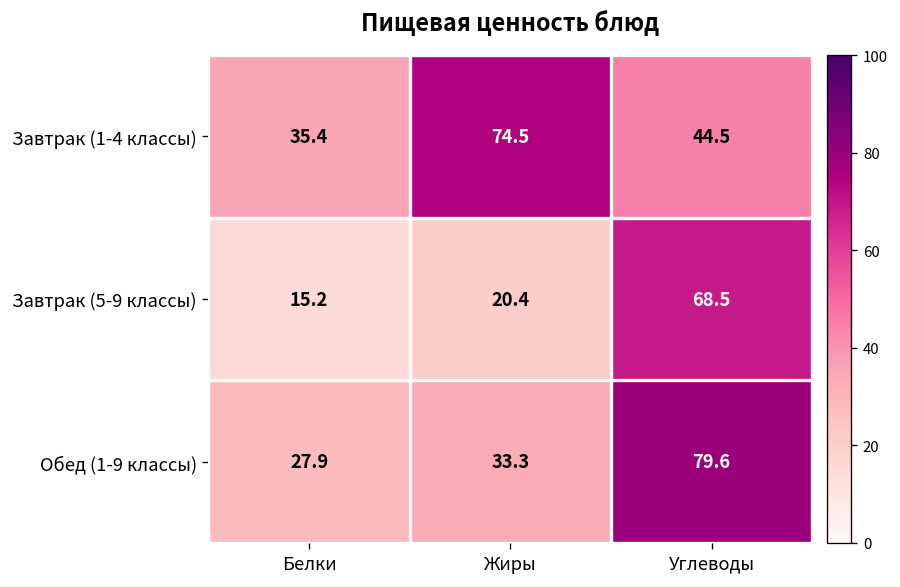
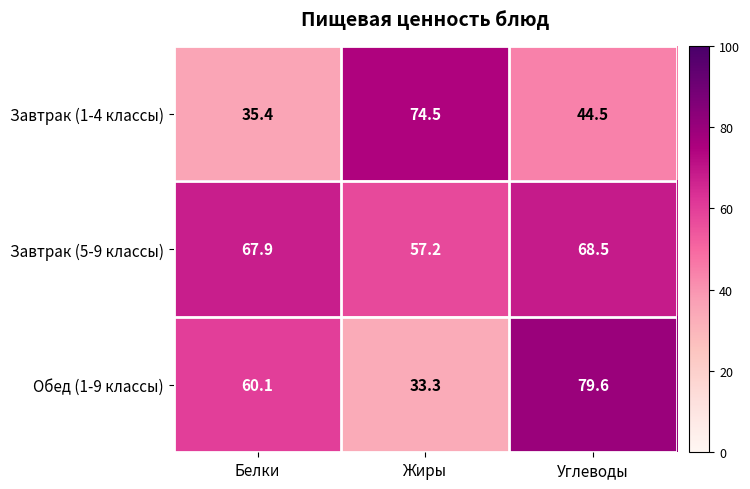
  {
    "Завтрак (1-4 классы)": {
      "Белки": 35.4,
      "Жиры": 74.5,
      "Углеводы": 44.5
    },
    "Завтрак (5-9 классы)": {
-     "Белки": 15.2,
-     "Жиры": 20.4,
+     "Белки": 67.9,
+     "Жиры": 57.2,
      "Углеводы": 68.5
    },
    "Обед (1-9 классы)": {
-     "Белки": 27.9,
+     "Белки": 60.1,
      "Жиры": 33.3,
      "Углеводы": 79.6
    }
  }
